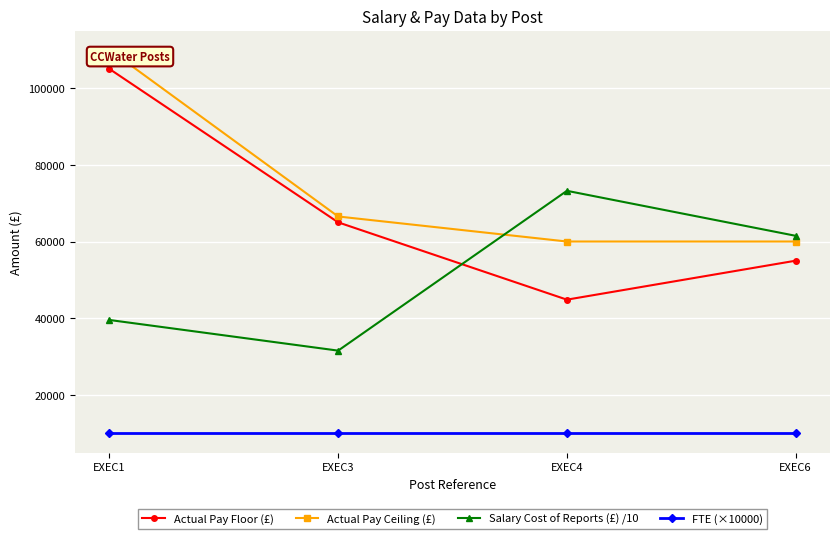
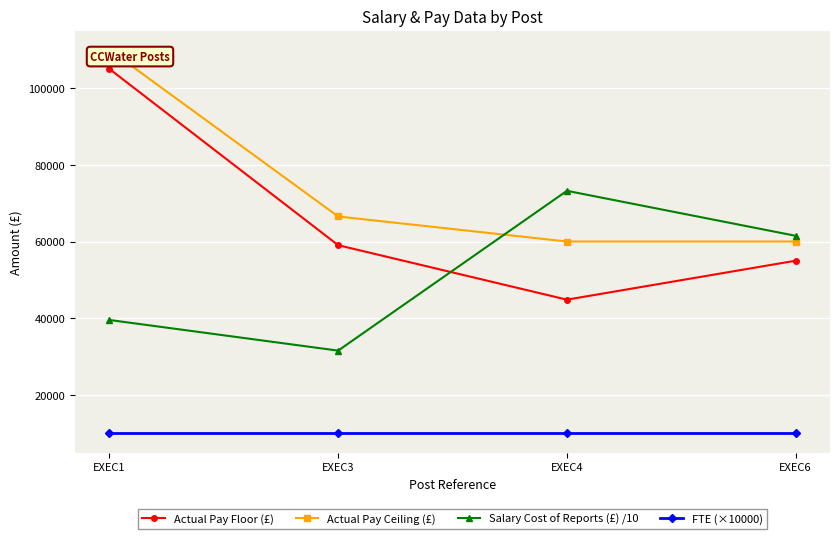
  {
    "Actual Pay Floor (£)": {
      "EXEC1": 105000,
-     "EXEC3": 65000,
+     "EXEC3": 59000,
      "EXEC4": 45000,
      "EXEC6": 55000
    },
    "Actual Pay Ceiling (£)": {
      "EXEC3": 67000,
      "EXEC4": 60000,
      "EXEC6": 60000
    },
    "Salary Cost of Reports (£) /10": {
      "EXEC1": 40000,
      "EXEC3": 32000,
      "EXEC4": 73000,
      "EXEC6": 61000
    },
    "FTE (×10000)": {
      "EXEC1": 10000,
      "EXEC3": 10000,
      "EXEC4": 10000,
      "EXEC6": 10000
    }
  }
